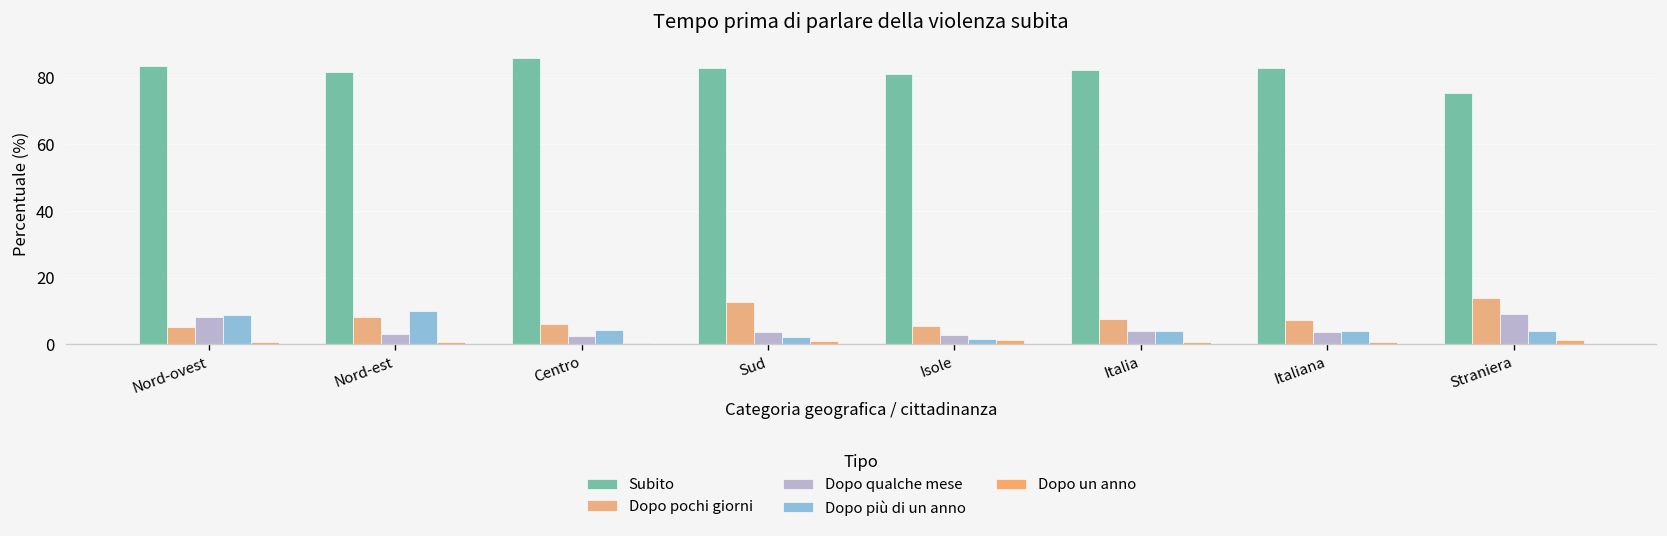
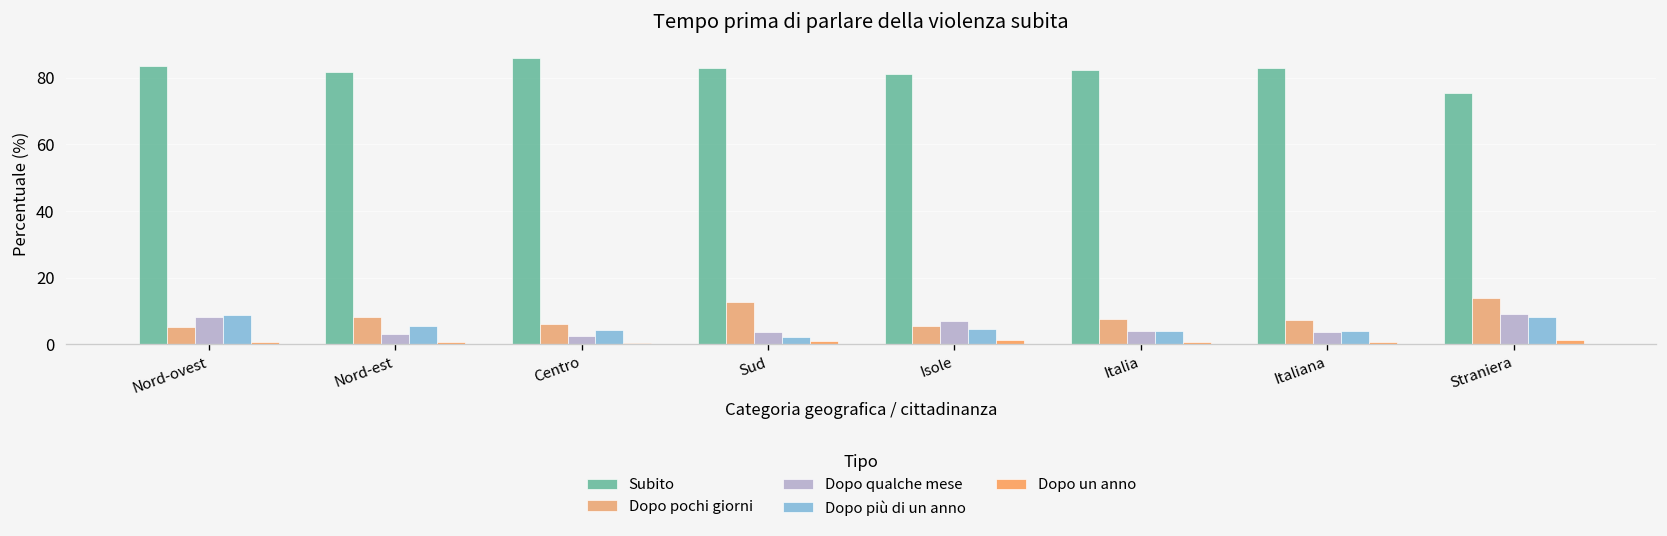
  {
    "Subito": {
      "Nord-ovest": 84,
      "Nord-est": 82,
      "Centro": 86,
      "Sud": 83,
      "Isole": 81,
      "Italia": 82,
      "Italiana": 83,
      "Straniera": 75
    },
    "Dopo qualche mese": {
      "Nord-ovest": 8,
      "Nord-est": 3,
      "Centro": 2,
      "Sud": 4,
-     "Isole": 3,
+     "Isole": 7,
      "Italia": 4,
      "Italiana": 4,
      "Straniera": 9
    },
    "Dopo più di un anno": {
      "Nord-ovest": 9,
-     "Nord-est": 10,
+     "Nord-est": 5,
      "Centro": 4,
      "Sud": 2,
-     "Isole": 2,
+     "Isole": 5,
      "Italia": 4,
      "Italiana": 4,
-     "Straniera": 4
+     "Straniera": 8
    }
  }
